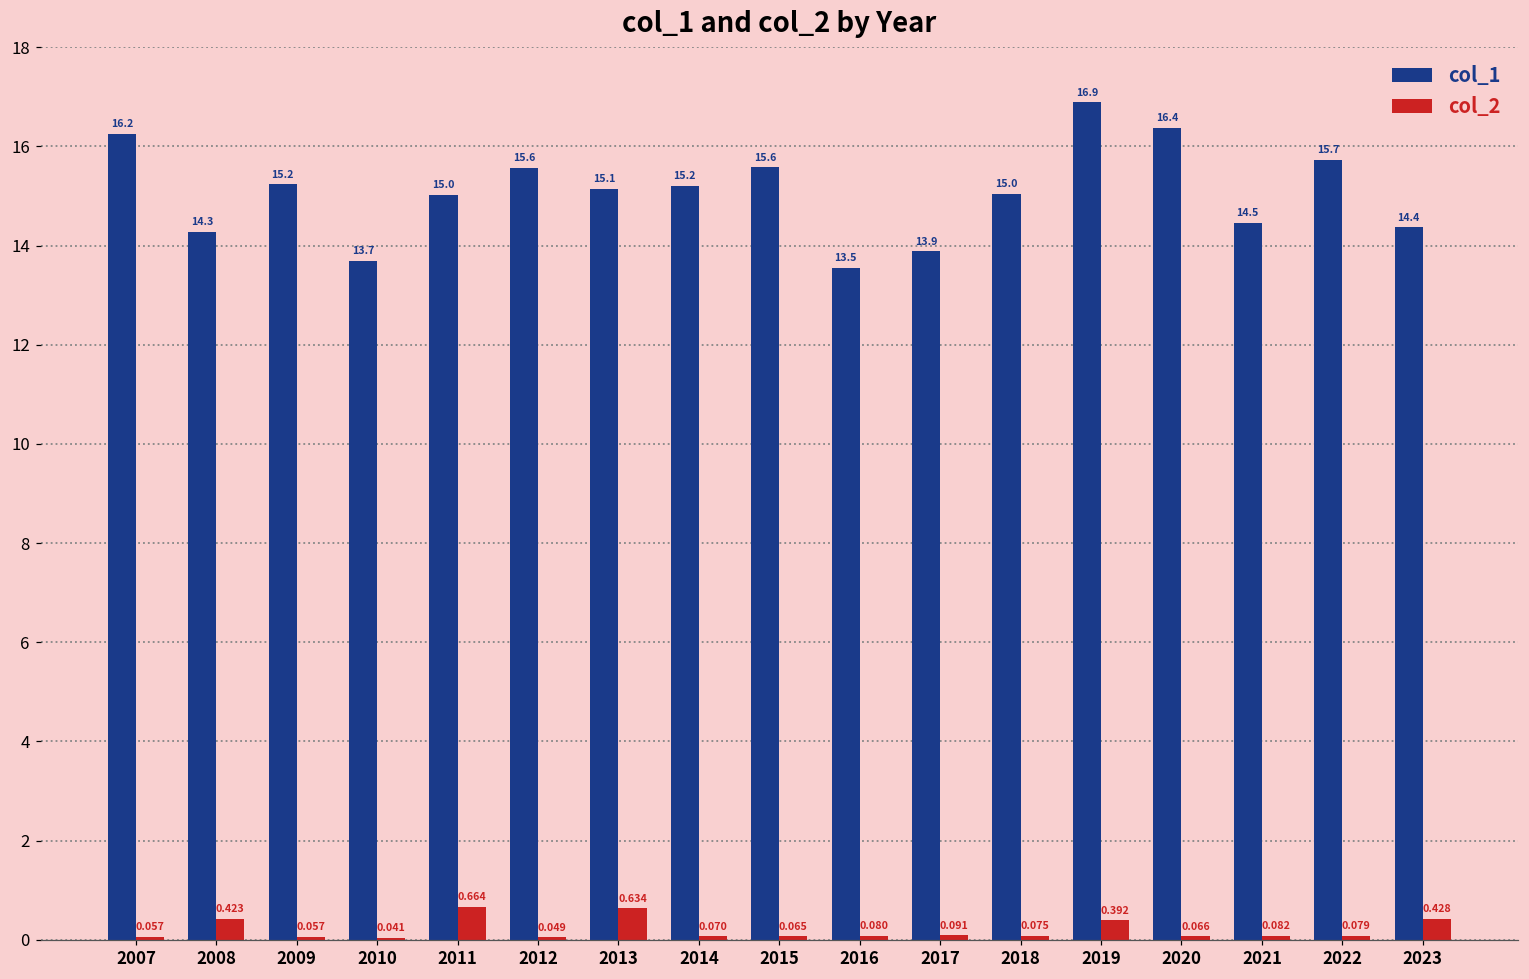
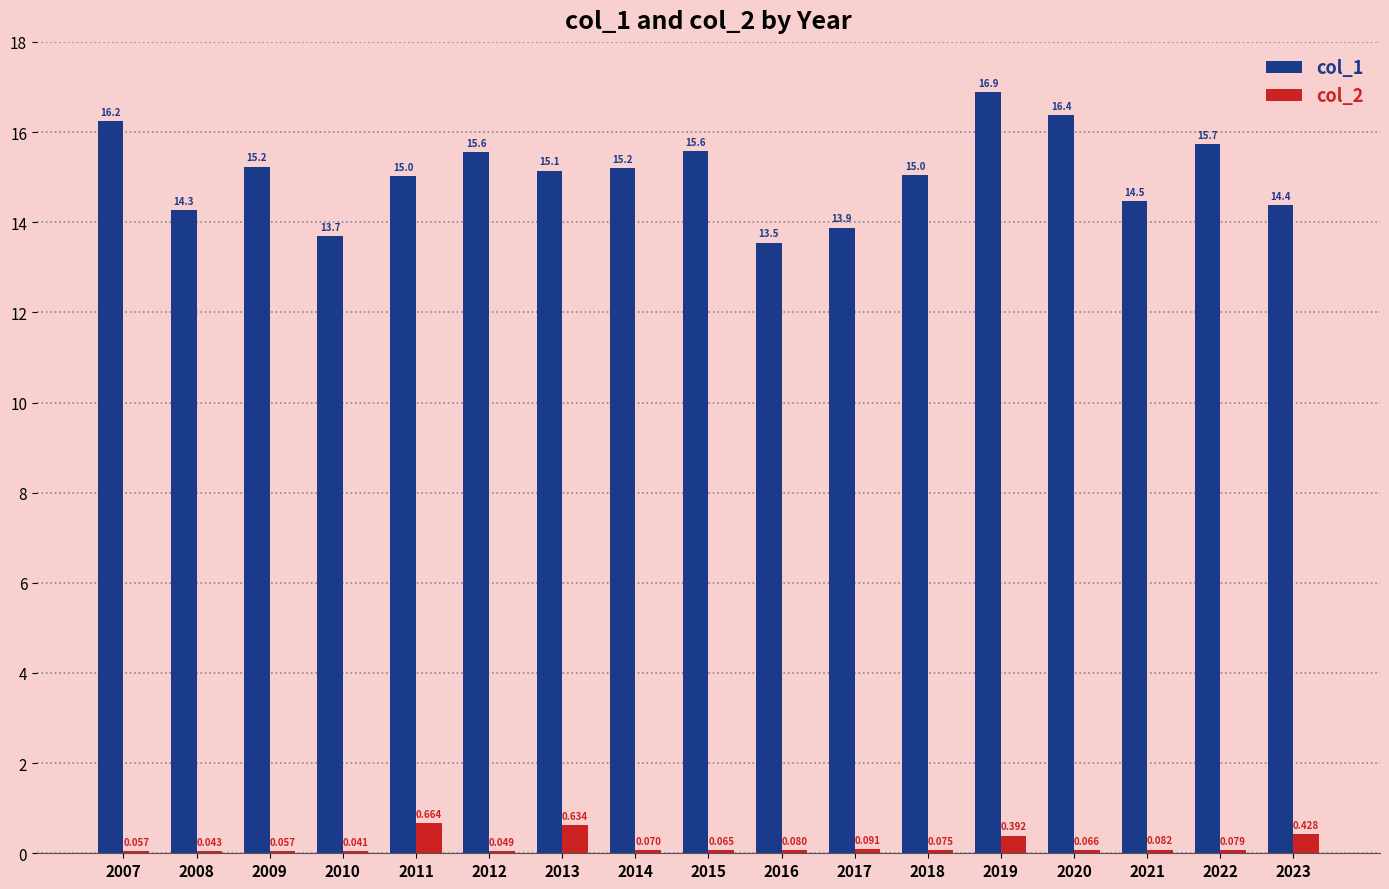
  {
    "col_1": {
      "2007": 16.2,
      "2008": 14.3,
      "2009": 15.2,
      "2010": 13.7,
      "2011": 15.0,
      "2012": 15.6,
      "2013": 15.1,
      "2014": 15.2,
      "2015": 15.6,
      "2016": 13.5,
      "2017": 13.9,
      "2018": 15.0,
      "2019": 16.9,
      "2020": 16.4,
      "2021": 14.5,
      "2022": 15.7,
      "2023": 14.4
    },
    "col_2": {
      "2007": 0.057,
-     "2008": 0.423,
+     "2008": 0.043,
      "2009": 0.057,
      "2010": 0.041,
      "2011": 0.664,
      "2012": 0.049,
      "2013": 0.634,
      "2014": 0.070,
      "2015": 0.065,
      "2016": 0.080,
      "2017": 0.091,
      "2018": 0.075,
      "2019": 0.392,
      "2020": 0.066,
      "2021": 0.082,
      "2022": 0.079,
      "2023": 0.428
    }
  }
